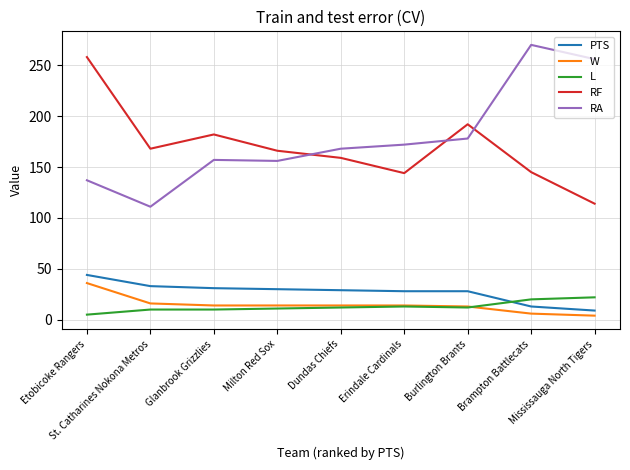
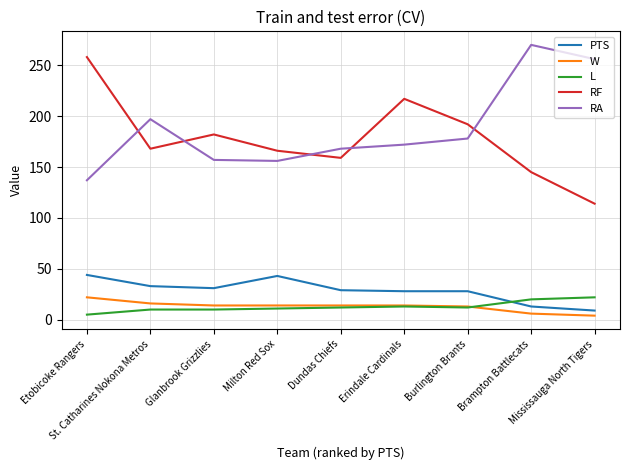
  {
    "PTS": {
      "Etobicoke Rangers": 44,
      "St. Catharines Nokona Metros": 33,
      "Glanbrook Grizzlies": 31,
-     "Milton Red Sox": 30,
+     "Milton Red Sox": 43,
      "Dundas Chiefs": 29,
      "Erindale Cardinals": 28,
      "Burlington Brants": 28,
      "Brampton Battlecats": 13,
      "Mississauga North Tigers": 9
    },
    "W": {
-     "Etobicoke Rangers": 36,
+     "Etobicoke Rangers": 22,
      "St. Catharines Nokona Metros": 16,
      "Glanbrook Grizzlies": 14,
      "Milton Red Sox": 14,
      "Brampton Battlecats": 6,
      "Mississauga North Tigers": 4
    },
    "L": {
      "Etobicoke Rangers": 5,
      "St. Catharines Nokona Metros": 10,
      "Glanbrook Grizzlies": 10,
      "Milton Red Sox": 11,
      "Brampton Battlecats": 20,
      "Mississauga North Tigers": 22
    },
    "RF": {
      "Etobicoke Rangers": 258,
      "St. Catharines Nokona Metros": 168,
      "Glanbrook Grizzlies": 182,
      "Milton Red Sox": 166,
      "Dundas Chiefs": 159,
-     "Erindale Cardinals": 144,
+     "Erindale Cardinals": 217,
      "Burlington Brants": 192,
      "Brampton Battlecats": 145,
      "Mississauga North Tigers": 114
    },
    "RA": {
      "Etobicoke Rangers": 137,
-     "St. Catharines Nokona Metros": 111,
+     "St. Catharines Nokona Metros": 197,
      "Glanbrook Grizzlies": 157,
      "Milton Red Sox": 156,
      "Dundas Chiefs": 168,
      "Erindale Cardinals": 172,
      "Burlington Brants": 178,
      "Brampton Battlecats": 270
    }
  }
